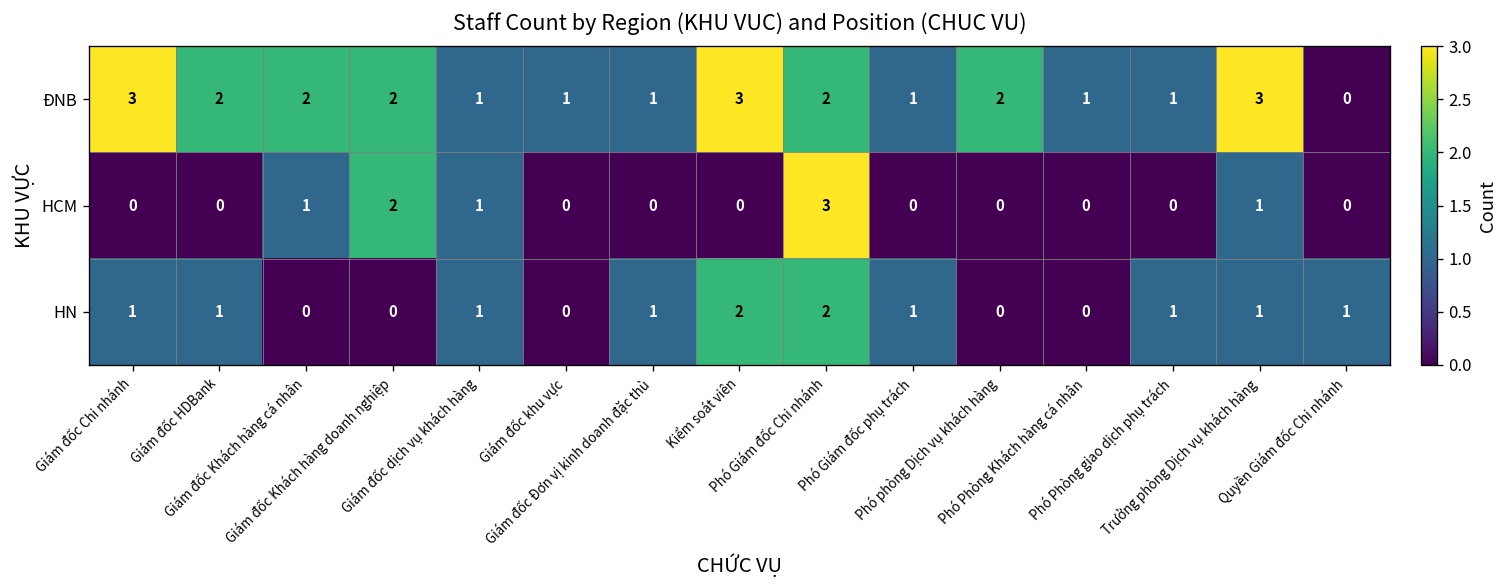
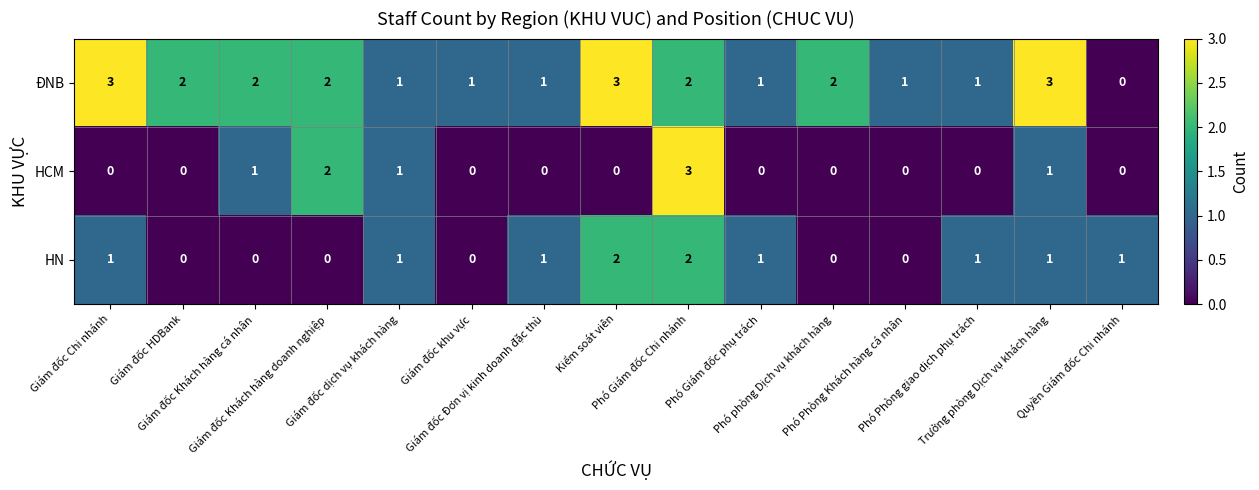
  {
    "ĐNB": {
      "Giám đốc Chi nhánh": 3,
      "Giám đốc HDBank": 2,
      "Giám đốc Khách hàng cá nhân": 2,
      "Giám đốc Khách hàng doanh nghiệp": 2,
      "Giám đốc dịch vụ khách hàng": 1,
      "Giám đốc khu vực": 1,
      "Giám đốc Đơn vị kinh doanh đặc thù": 1,
      "Kiểm soát viên": 3,
      "Phó Giám đốc Chi nhánh": 2,
      "Phó Giám đốc phụ trách": 1,
      "Phó phòng Dịch vụ khách hàng": 2,
      "Phó Phòng Khách hàng cá nhân": 1,
      "Phó Phòng giao dịch phụ trách": 1,
      "Trưởng phòng Dịch vụ khách hàng": 3,
      "Quyền Giám đốc Chi nhánh": 0
    },
    "HCM": {
      "Giám đốc Chi nhánh": 0,
      "Giám đốc HDBank": 0,
      "Giám đốc Khách hàng cá nhân": 1,
      "Giám đốc Khách hàng doanh nghiệp": 2,
      "Giám đốc dịch vụ khách hàng": 1,
      "Giám đốc khu vực": 0,
      "Giám đốc Đơn vị kinh doanh đặc thù": 0,
      "Kiểm soát viên": 0,
      "Phó Giám đốc Chi nhánh": 3,
      "Phó Giám đốc phụ trách": 0,
      "Phó phòng Dịch vụ khách hàng": 0,
      "Phó Phòng Khách hàng cá nhân": 0,
      "Phó Phòng giao dịch phụ trách": 0,
      "Trưởng phòng Dịch vụ khách hàng": 1,
      "Quyền Giám đốc Chi nhánh": 0
    },
    "HN": {
      "Giám đốc Chi nhánh": 1,
-     "Giám đốc HDBank": 1,
+     "Giám đốc HDBank": 0,
      "Giám đốc Khách hàng cá nhân": 0,
      "Giám đốc Khách hàng doanh nghiệp": 0,
      "Giám đốc dịch vụ khách hàng": 1,
      "Giám đốc khu vực": 0,
      "Giám đốc Đơn vị kinh doanh đặc thù": 1,
      "Kiểm soát viên": 2,
      "Phó Giám đốc Chi nhánh": 2,
      "Phó Giám đốc phụ trách": 1,
      "Phó phòng Dịch vụ khách hàng": 0,
      "Phó Phòng Khách hàng cá nhân": 0,
      "Phó Phòng giao dịch phụ trách": 1,
      "Trưởng phòng Dịch vụ khách hàng": 1,
      "Quyền Giám đốc Chi nhánh": 1
    }
  }
